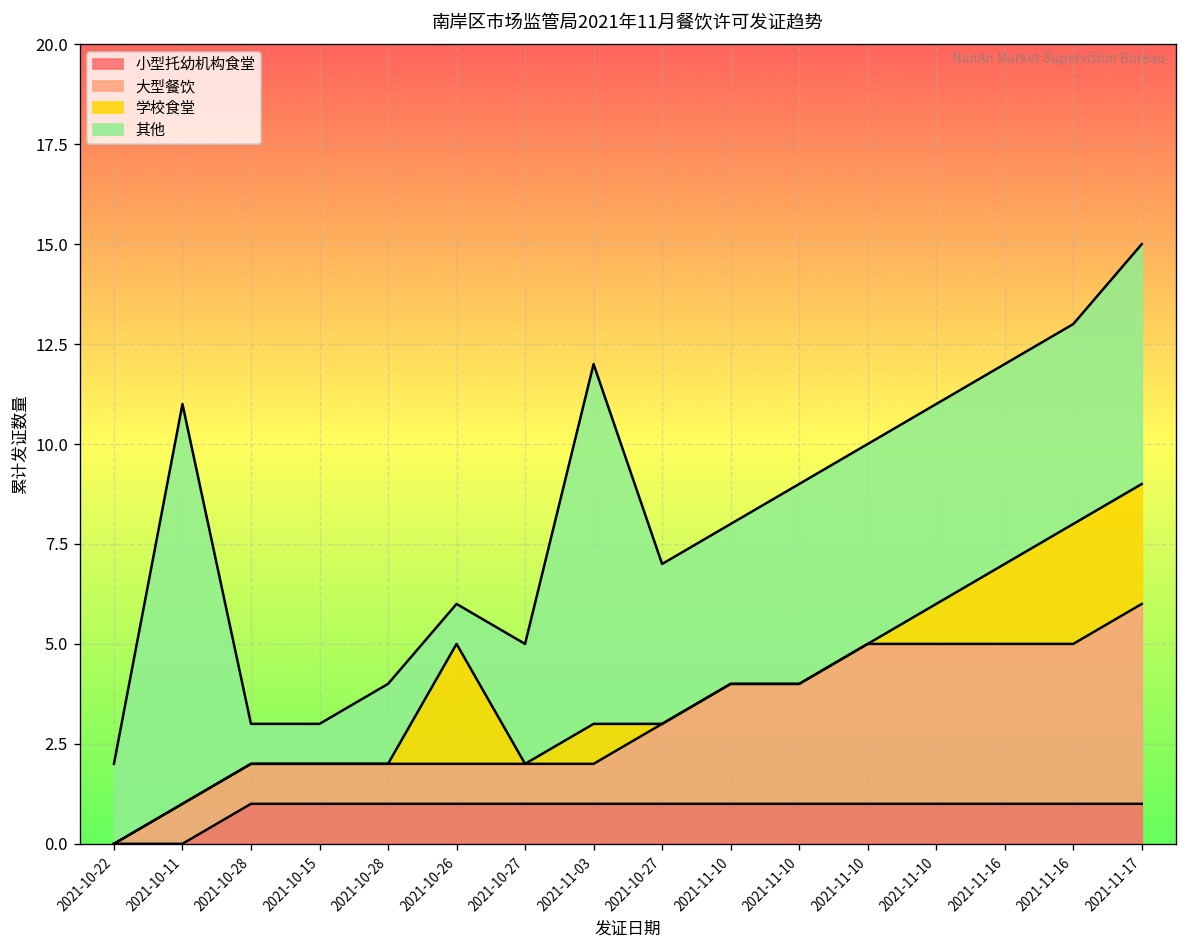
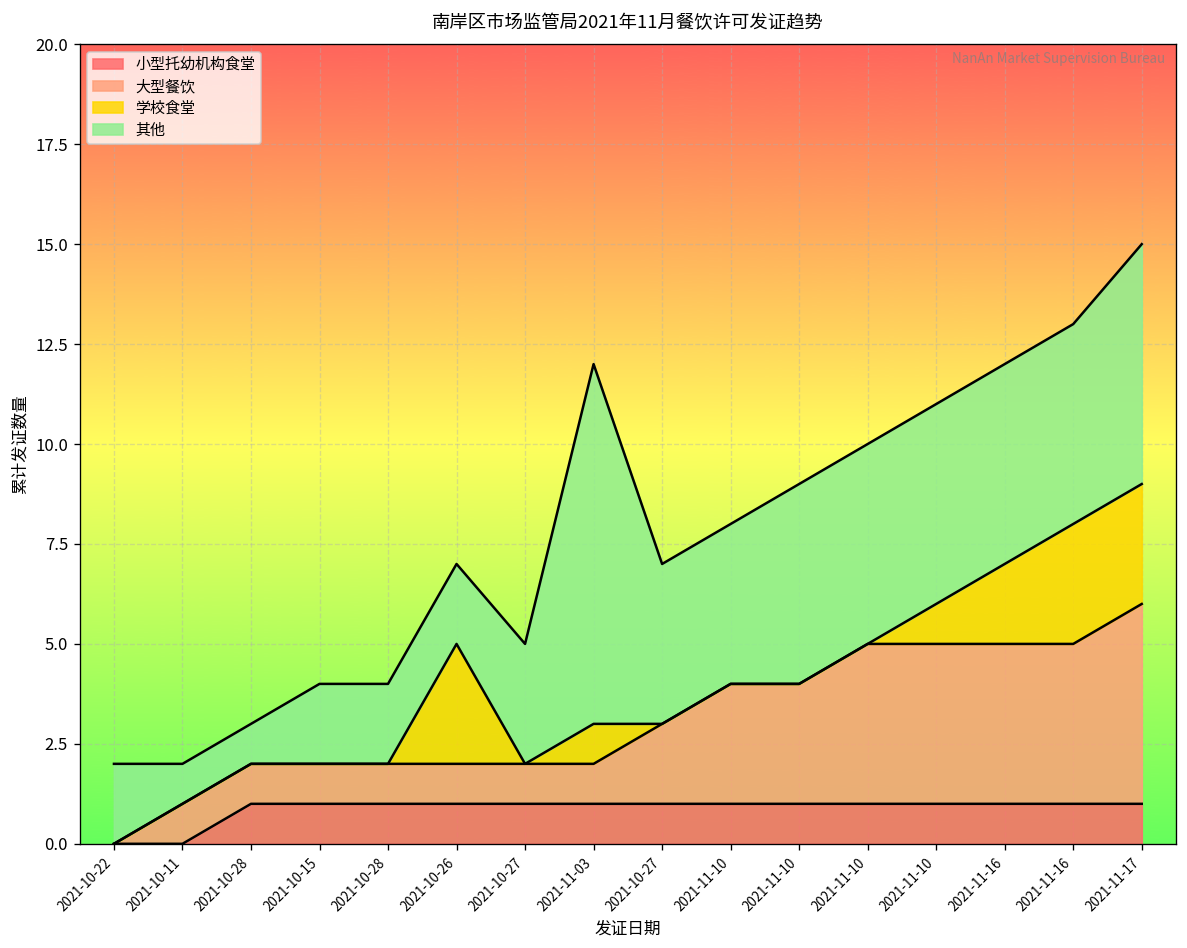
  {
    "学校食堂": {
      "2021-10-26": 5,
      "2021-11-03": 3,
      "2021-11-17": 9
    },
    "其他": {
      "2021-10-22": 2,
-     "2021-10-11": 10,
-     "2021-10-15": 1,
-     "2021-10-26": 1,
+     "2021-10-11": 1,
+     "2021-10-15": 2,
+     "2021-10-26": 2,
      "2021-11-03": 12,
      "2021-11-17": 15
    }
  }
